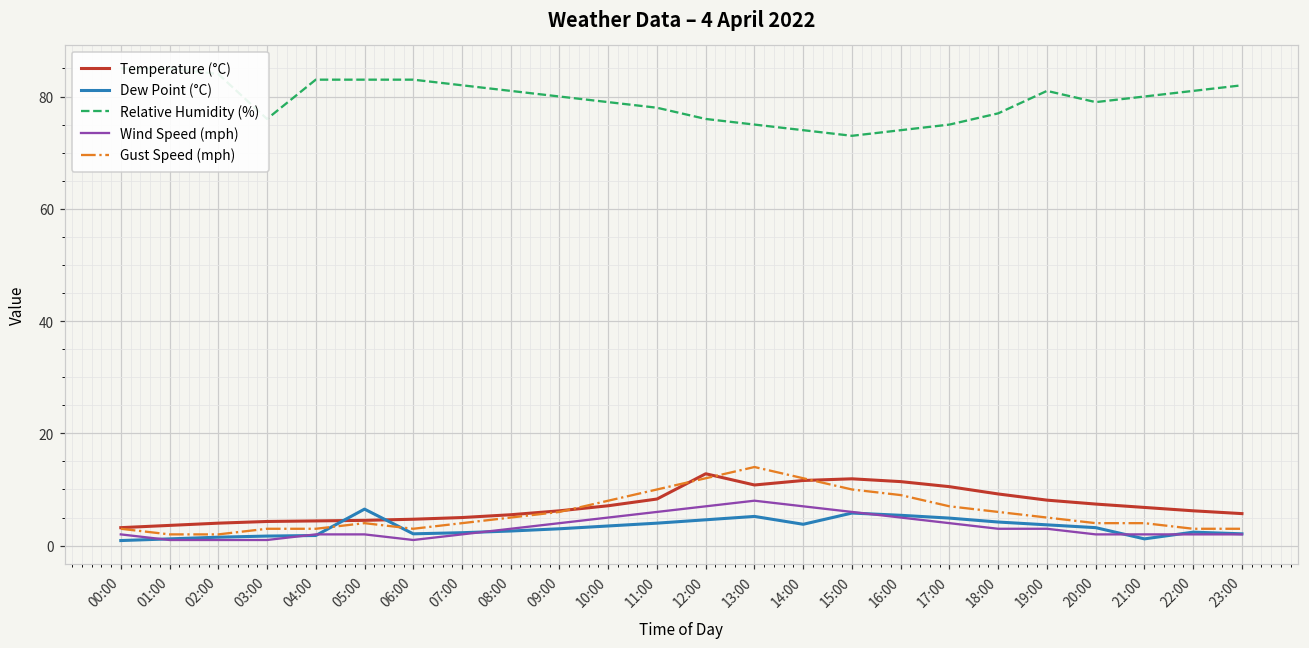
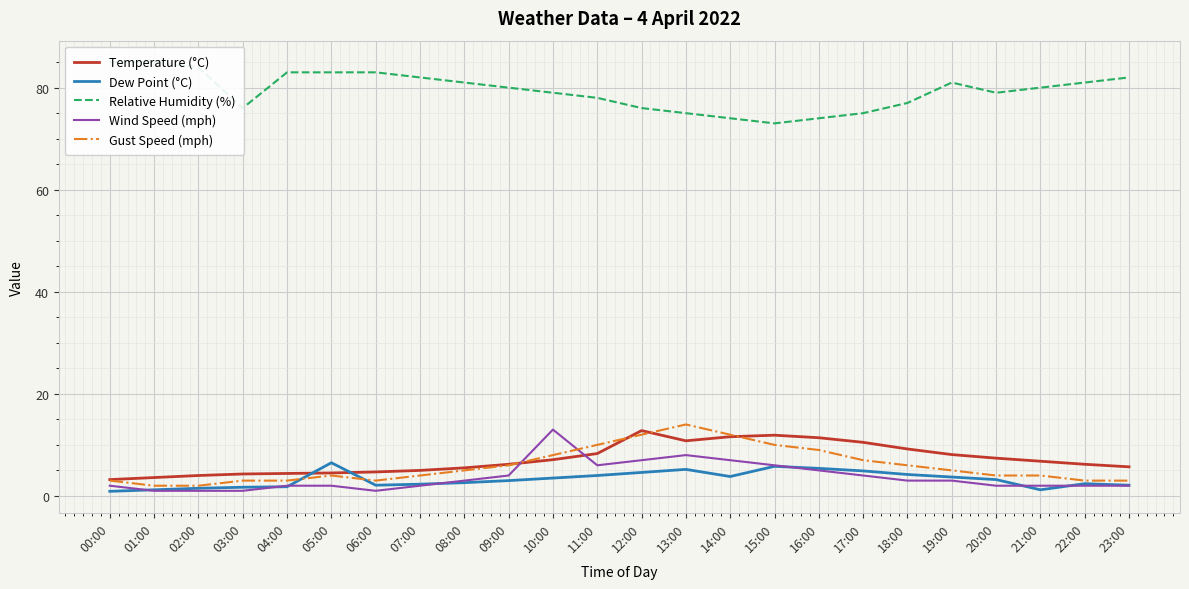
  {
    "Temperature (°C)": {
      "01:00": 4,
      "02:00": 4,
      "03:00": 4,
      "04:00": 4,
      "06:00": 5,
      "07:00": 5,
      "10:00": 7,
      "11:00": 8,
      "12:00": 13,
      "13:00": 11,
      "15:00": 12,
      "16:00": 11,
      "17:00": 11,
      "18:00": 9,
      "19:00": 8,
      "20:00": 7,
      "21:00": 7,
      "22:00": 6,
      "23:00": 6
    },
    "Dew Point (°C)": {
      "00:00": 1,
      "03:00": 2,
      "05:00": 7,
      "06:00": 2,
      "09:00": 3,
      "10:00": 4,
      "11:00": 4,
      "12:00": 5,
      "13:00": 5,
      "14:00": 4,
      "17:00": 5,
      "18:00": 4,
      "19:00": 4,
      "20:00": 3,
      "21:00": 1
    },
    "Relative Humidity (%)": {
      "04:00": 83,
      "05:00": 83,
      "06:00": 83,
      "07:00": 82,
      "08:00": 81,
      "09:00": 80,
      "10:00": 79,
      "11:00": 78,
      "12:00": 76,
      "13:00": 75,
      "14:00": 74,
      "15:00": 73,
      "16:00": 74,
      "17:00": 75,
      "18:00": 77,
      "19:00": 81,
      "20:00": 79,
      "21:00": 80,
      "22:00": 81,
      "23:00": 82
    },
    "Wind Speed (mph)": {
      "00:00": 2,
      "03:00": 1,
      "05:00": 2,
      "06:00": 1,
      "09:00": 4,
-     "10:00": 5,
+     "10:00": 13,
      "11:00": 6,
      "12:00": 7,
      "13:00": 8,
      "14:00": 7,
      "17:00": 4,
      "18:00": 3,
      "19:00": 3,
      "20:00": 2,
      "21:00": 2
    },
    "Gust Speed (mph)": {
      "01:00": 2,
      "02:00": 2,
      "03:00": 3,
      "04:00": 3,
      "06:00": 3,
      "07:00": 4,
      "10:00": 8,
      "11:00": 10,
      "12:00": 12,
      "13:00": 14,
      "15:00": 10,
      "16:00": 9,
      "17:00": 7,
      "18:00": 6,
      "19:00": 5,
      "20:00": 4,
      "21:00": 4,
      "22:00": 3,
      "23:00": 3
    }
  }
